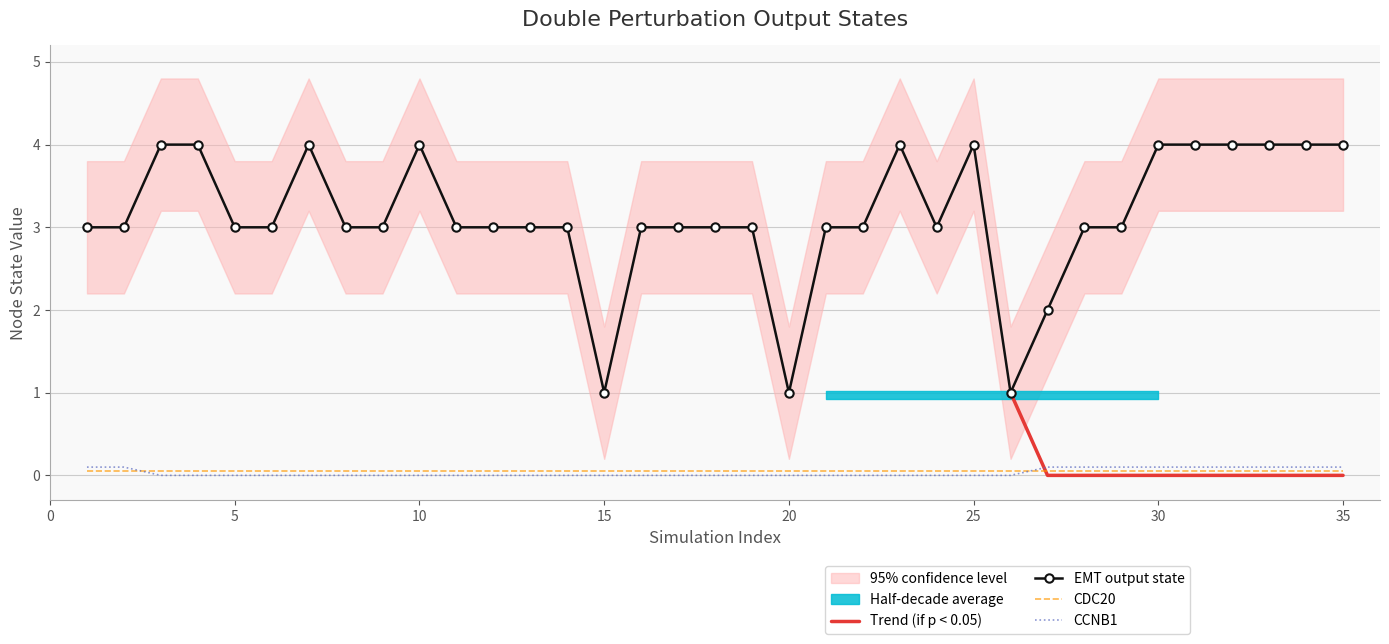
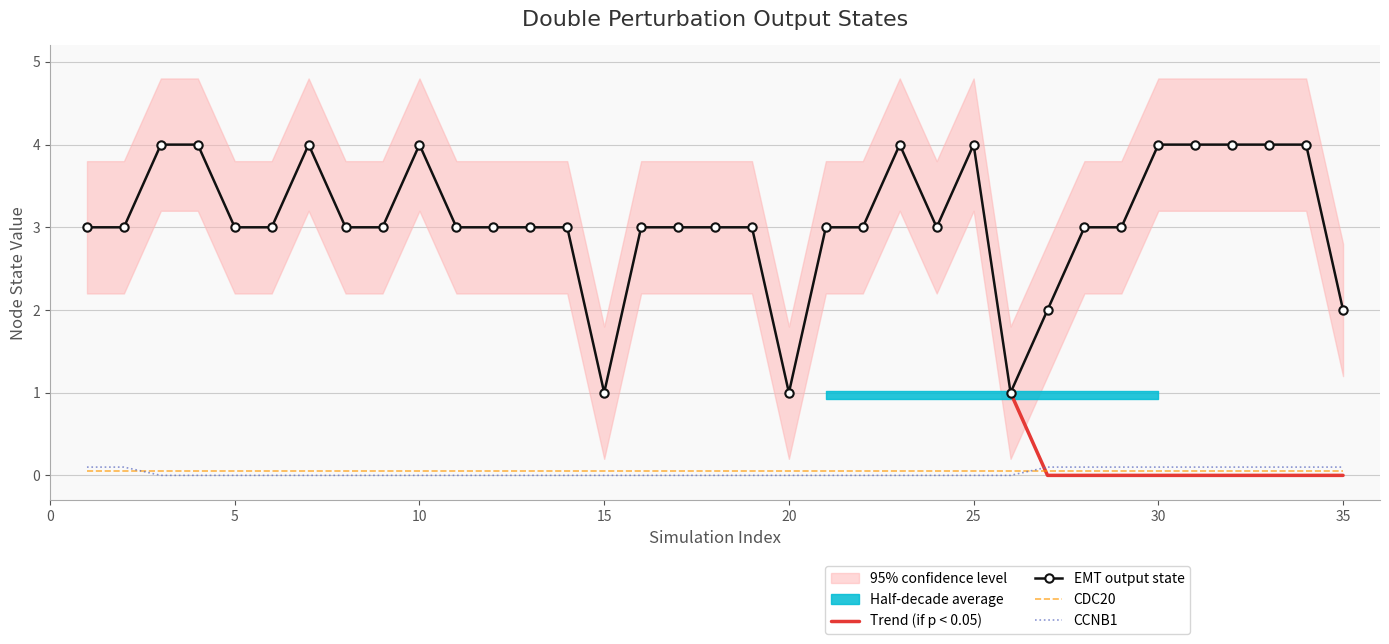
  {
    "Trend (if p < 0.05)": {
      "30": 0,
      "35": 0
    },
    "EMT output state": {
      "5": 3,
      "10": 4,
      "15": 1,
      "20": 1,
      "25": 4,
      "30": 4,
-     "35": 4
+     "35": 2
    },
    "Half-decade average": {
      "25": 1,
      "30": 1
    },
    "CDC20": {
      "5": 0.1,
      "10": 0.1,
      "15": 0.1,
      "20": 0.1,
      "25": 0.1,
      "30": 0.1,
      "35": 0.1
    },
    "CCNB1": {
      "5": 0,
      "10": 0,
      "15": 0,
      "20": 0,
      "25": 0,
      "30": 0.1,
      "35": 0.1
    }
  }
